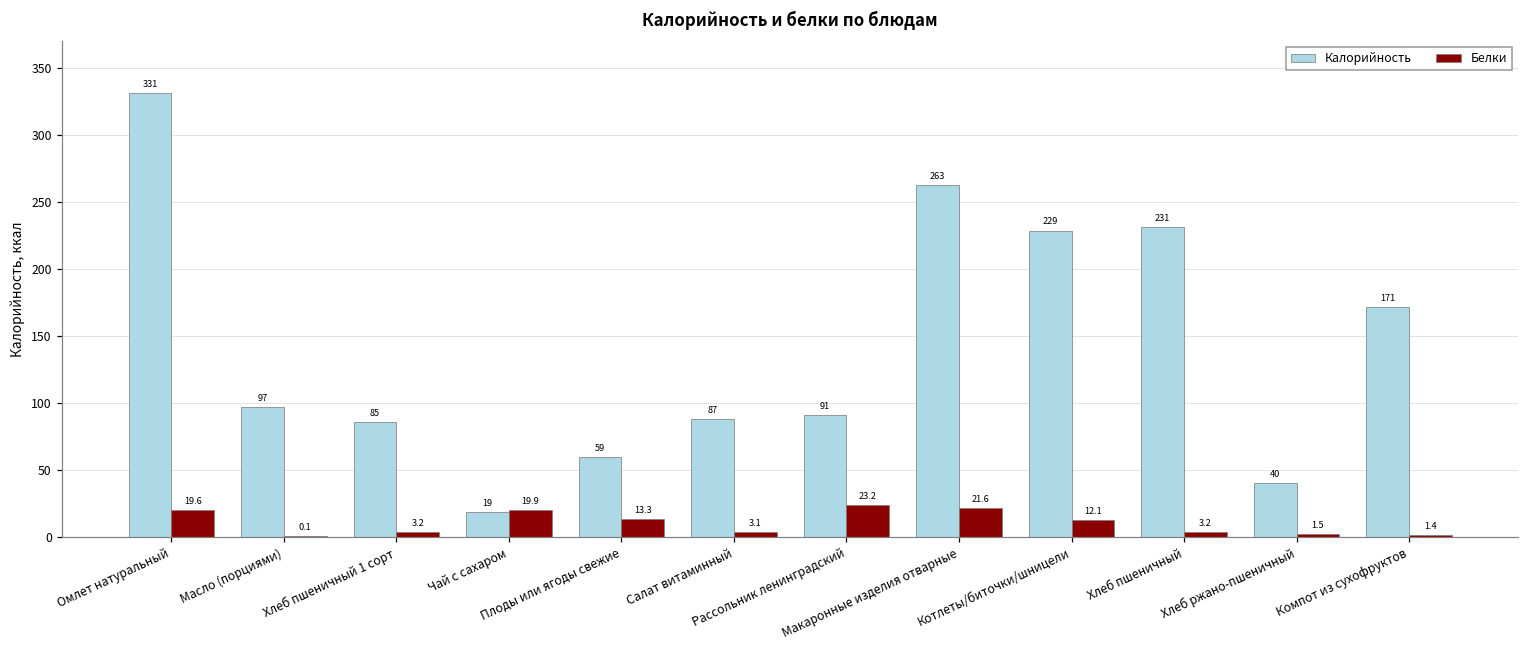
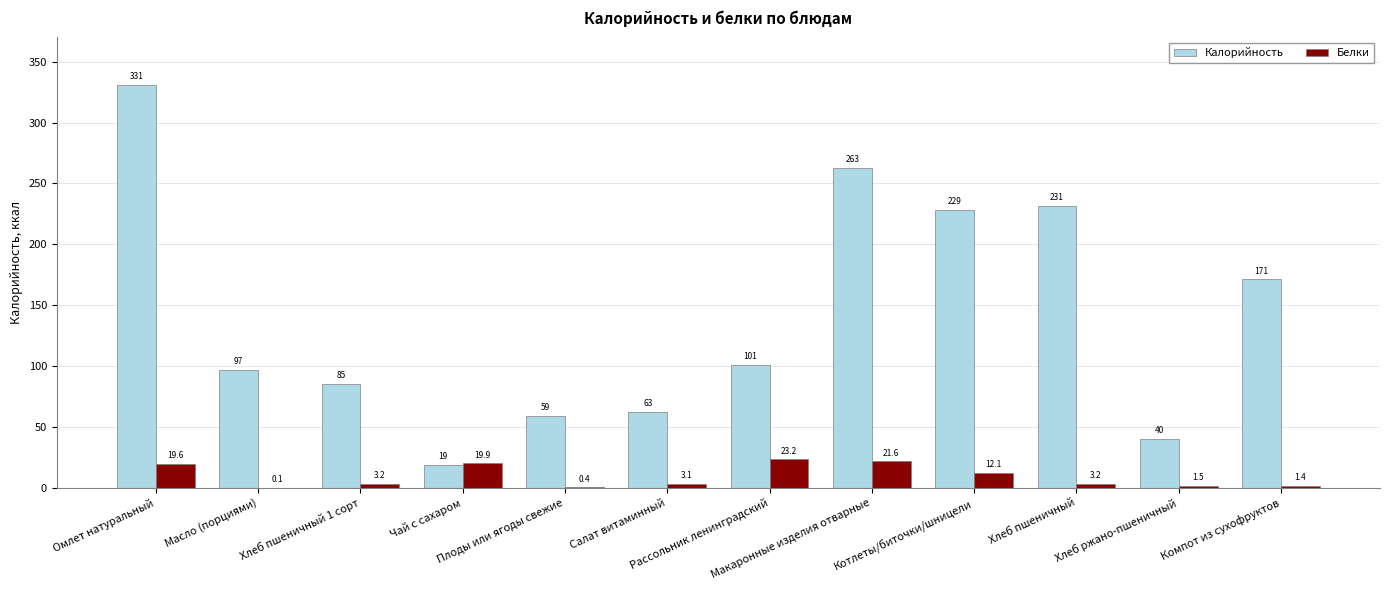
  {
    "Калорийность": {
      "Омлет натуральный": 331,
      "Масло (порциями)": 97,
      "Хлеб пшеничный 1 сорт": 85,
      "Чай с сахаром": 19,
      "Плоды или ягоды свежие": 59,
-     "Салат витаминный": 87,
-     "Рассольник ленинградский": 91,
+     "Салат витаминный": 63,
+     "Рассольник ленинградский": 101,
      "Макаронные изделия отварные": 263,
      "Котлеты/биточки/шницели": 229,
      "Хлеб пшеничный": 231,
      "Хлеб ржано-пшеничный": 40,
      "Компот из сухофруктов": 171
    },
    "Белки": {
      "Омлет натуральный": 19.6,
      "Масло (порциями)": 0.1,
      "Хлеб пшеничный 1 сорт": 3.2,
      "Чай с сахаром": 19.9,
-     "Плоды или ягоды свежие": 13.3,
+     "Плоды или ягоды свежие": 0.4,
      "Салат витаминный": 3.1,
      "Рассольник ленинградский": 23.2,
      "Макаронные изделия отварные": 21.6,
      "Котлеты/биточки/шницели": 12.1,
      "Хлеб пшеничный": 3.2,
      "Хлеб ржано-пшеничный": 1.5,
      "Компот из сухофруктов": 1.4
    }
  }
